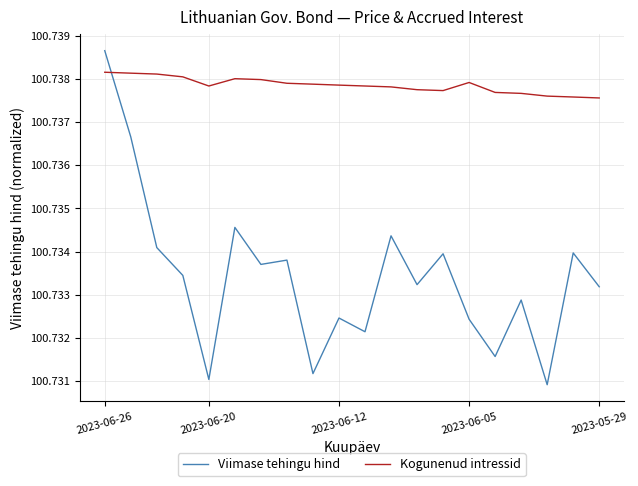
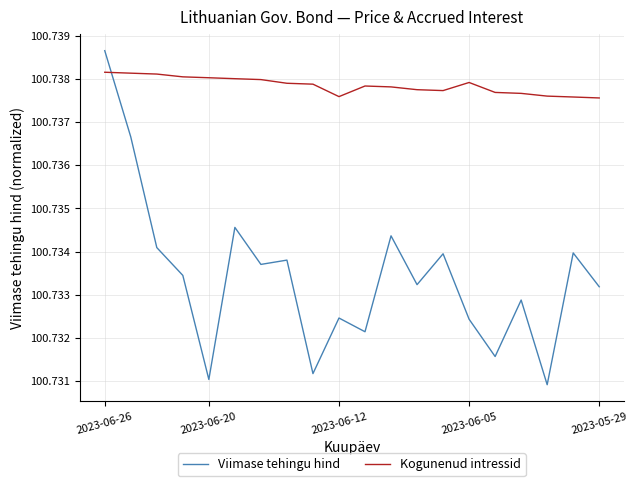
  {
    "Viimase tehingu hind": {
      "2023-06-26": 100.7387,
      "2023-06-20": 100.7310,
      "2023-06-12": 100.7325,
      "2023-06-05": 100.7324,
      "2023-05-29": 100.7332
    },
    "Kogunenud intressid": {
      "2023-06-26": 100.7382,
-     "2023-06-20": 100.7378,
-     "2023-06-12": 100.7379,
+     "2023-06-20": 100.7380,
+     "2023-06-12": 100.7376,
      "2023-06-05": 100.7379,
      "2023-05-29": 100.7376
    }
  }
